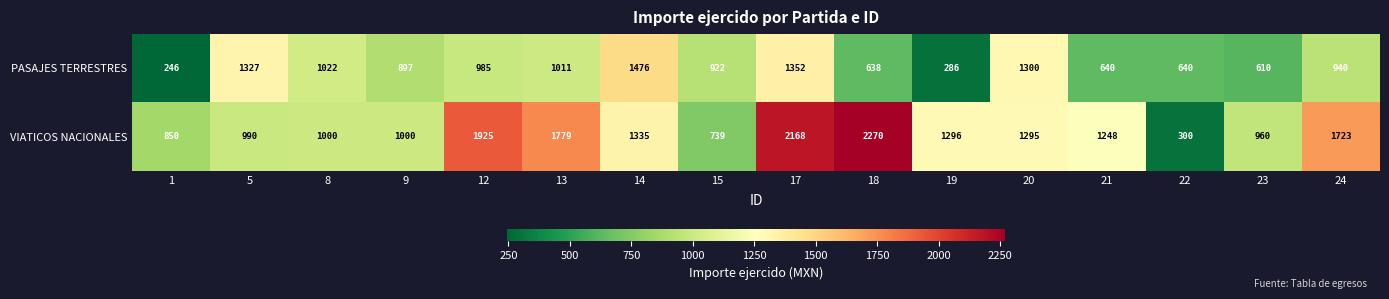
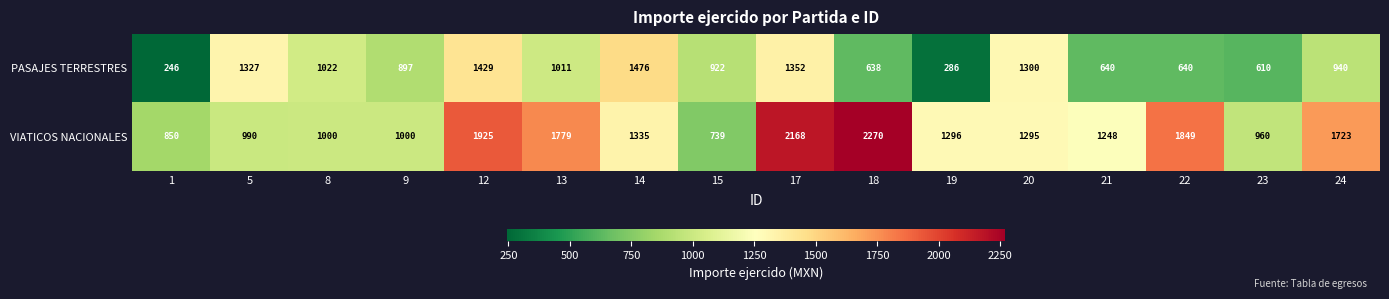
  {
    "PASAJES TERRESTRES": {
      "1": 246,
      "5": 1327,
      "8": 1022,
      "9": 897,
-     "12": 985,
+     "12": 1429,
      "13": 1011,
      "14": 1476,
      "15": 922,
      "17": 1352,
      "18": 638,
      "19": 286,
      "20": 1300,
      "21": 640,
      "22": 640,
      "23": 610,
      "24": 940
    },
    "VIATICOS NACIONALES": {
      "1": 850,
      "5": 990,
      "8": 1000,
      "9": 1000,
      "12": 1925,
      "13": 1779,
      "14": 1335,
      "15": 739,
      "17": 2168,
      "18": 2270,
      "19": 1296,
      "20": 1295,
      "21": 1248,
-     "22": 300,
+     "22": 1849,
      "23": 960,
      "24": 1723
    }
  }
